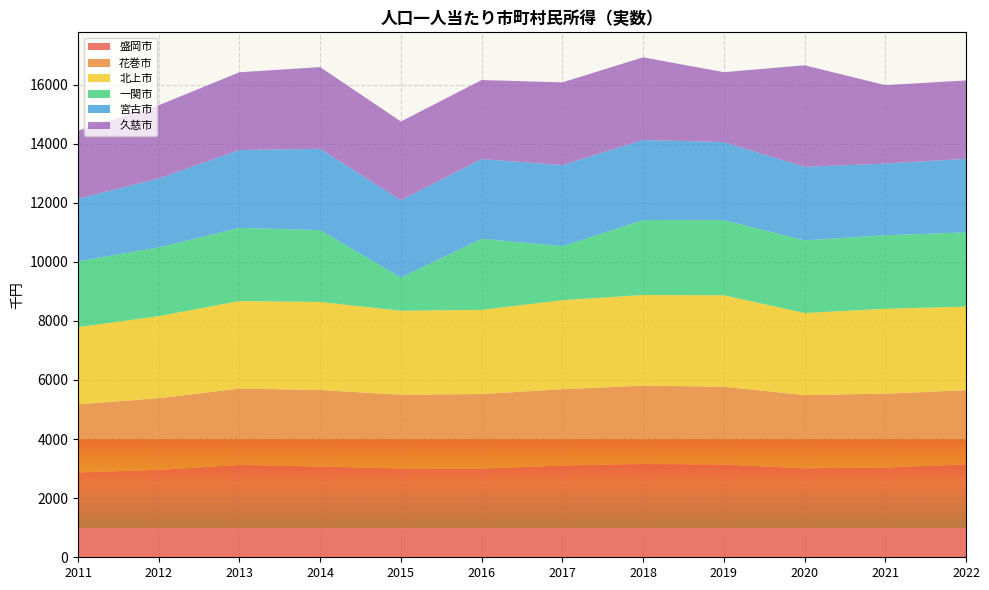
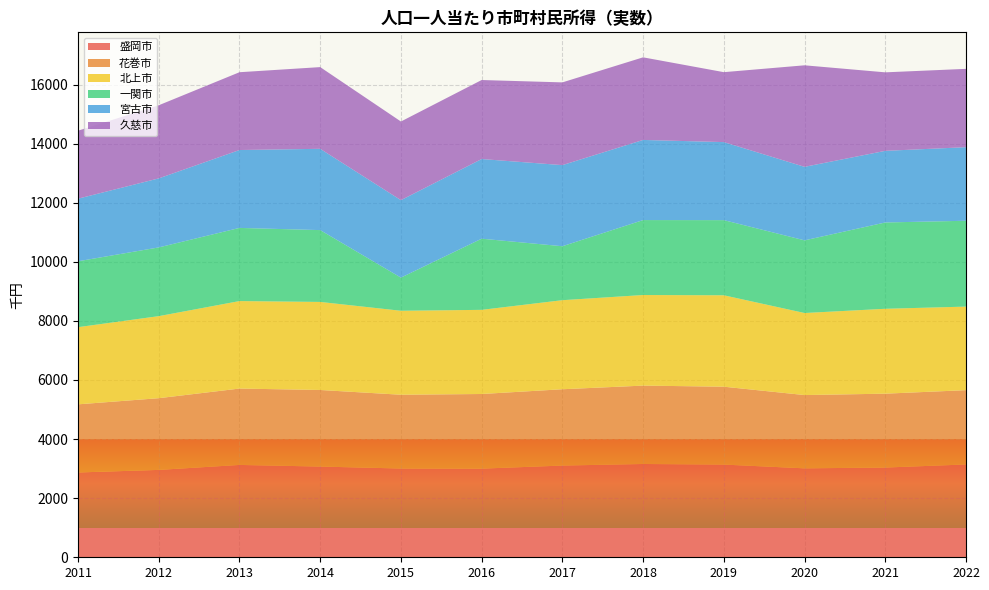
  {
    "北上市": {
      "2011": 2600,
      "2012": 2800,
      "2013": 3000,
      "2014": 3000,
      "2015": 2800,
      "2016": 2800,
      "2017": 3000,
      "2018": 3100,
      "2019": 3100,
      "2020": 2800,
      "2021": 2900,
      "2022": 2800
    },
    "一関市": {
      "2011": 2200,
      "2012": 2300,
      "2013": 2500,
      "2014": 2400,
      "2015": 1100,
      "2016": 2400,
      "2017": 1800,
      "2018": 2500,
      "2019": 2500,
      "2020": 2500,
-     "2021": 2500,
-     "2022": 2500
+     "2021": 2900,
+     "2022": 2900
    },
    "宮古市": {
      "2011": 2100,
      "2012": 2300,
      "2013": 2600,
      "2014": 2800,
      "2015": 2600,
      "2016": 2700,
      "2017": 2700,
      "2018": 2700,
      "2019": 2600,
      "2020": 2500,
      "2021": 2400,
      "2022": 2500
    },
    "久慈市": {
      "2011": 2300,
      "2012": 2500,
      "2013": 2600,
      "2014": 2800,
      "2015": 2700,
      "2016": 2700,
      "2017": 2800,
      "2018": 2800,
      "2019": 2400,
      "2020": 3400,
      "2021": 2700,
      "2022": 2700
    }
  }
